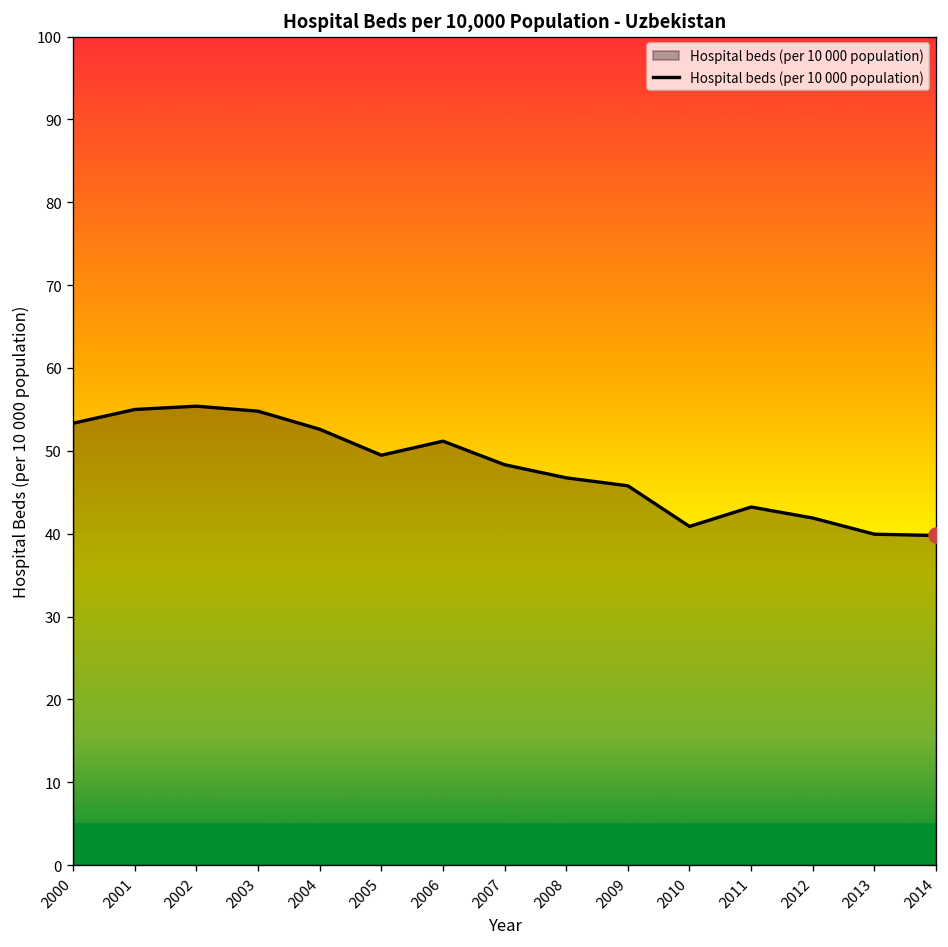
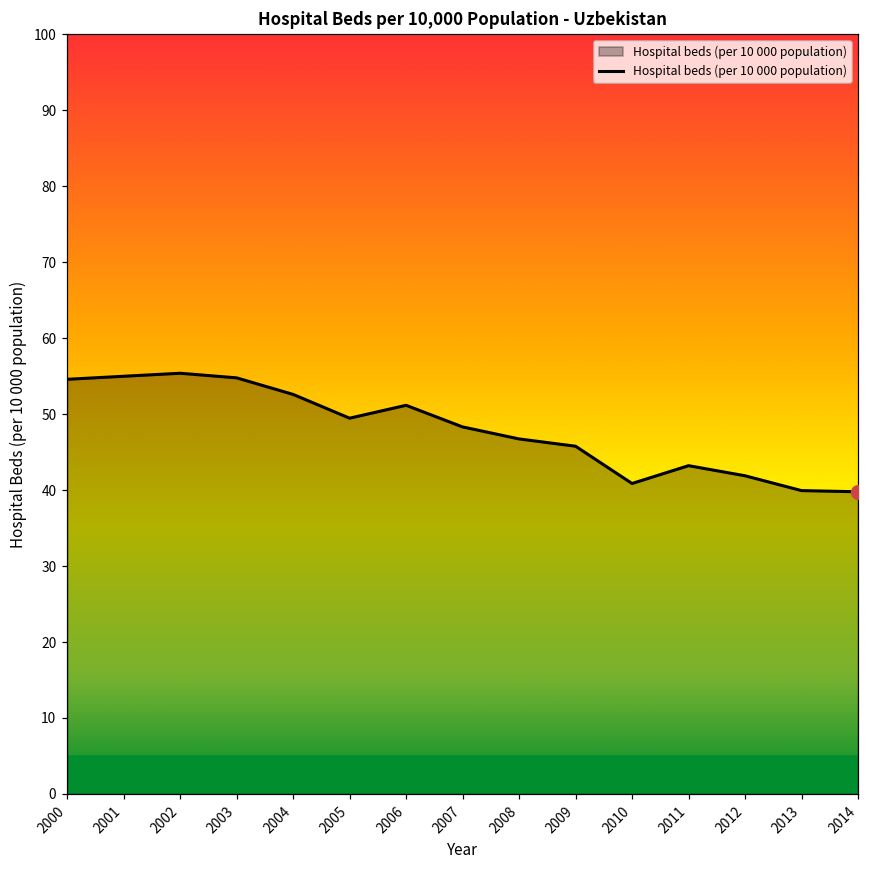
  {
    "Hospital beds (per 10 000 population)": {
-     "2000": 53,
+     "2000": 55,
      "2001": 55,
      "2002": 55,
      "2003": 55,
      "2004": 53,
      "2005": 49,
      "2006": 51,
      "2007": 48,
      "2008": 47,
      "2009": 46,
      "2010": 41,
      "2011": 43,
      "2012": 42,
      "2013": 40
    }
  }
